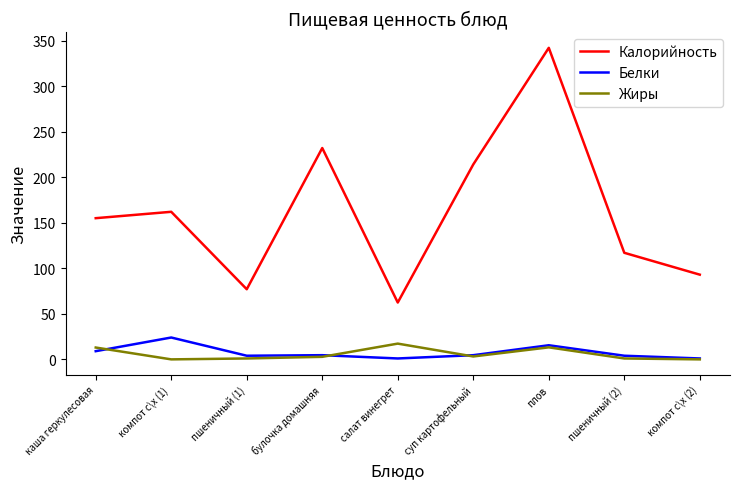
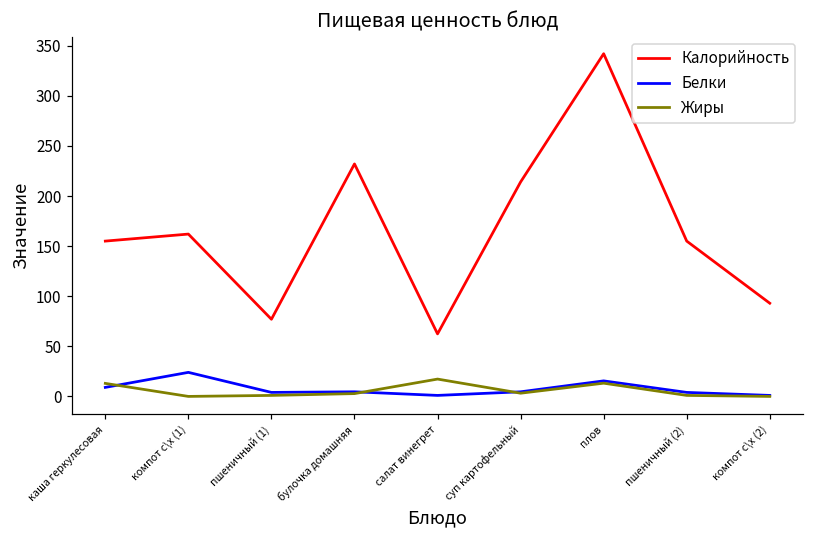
  {
    "Калорийность": {
      "каша геркулесовая": 160,
      "компот с\\х (1)": 160,
      "пшеничный (1)": 80,
      "булочка домашняя": 230,
      "салат винегрет": 60,
      "суп картофельный": 210,
      "плов": 340,
-     "пшеничный (2)": 120,
+     "пшеничный (2)": 160,
      "компот с\\х (2)": 90
    },
    "Белки": {
      "каша геркулесовая": 10,
      "компот с\\х (1)": 20,
      "пшеничный (1)": 0,
      "салат винегрет": 0,
      "пшеничный (2)": 0
    },
    "Жиры": {
      "каша геркулесовая": 10,
      "компот с\\х (1)": 0,
      "пшеничный (1)": 0,
      "салат винегрет": 20,
      "пшеничный (2)": 0
    }
  }
